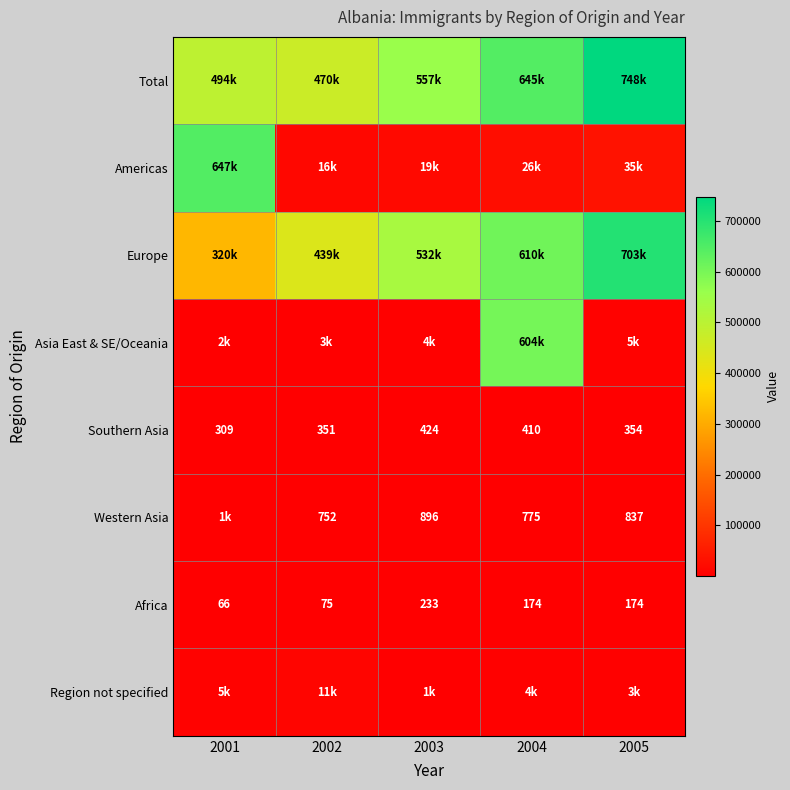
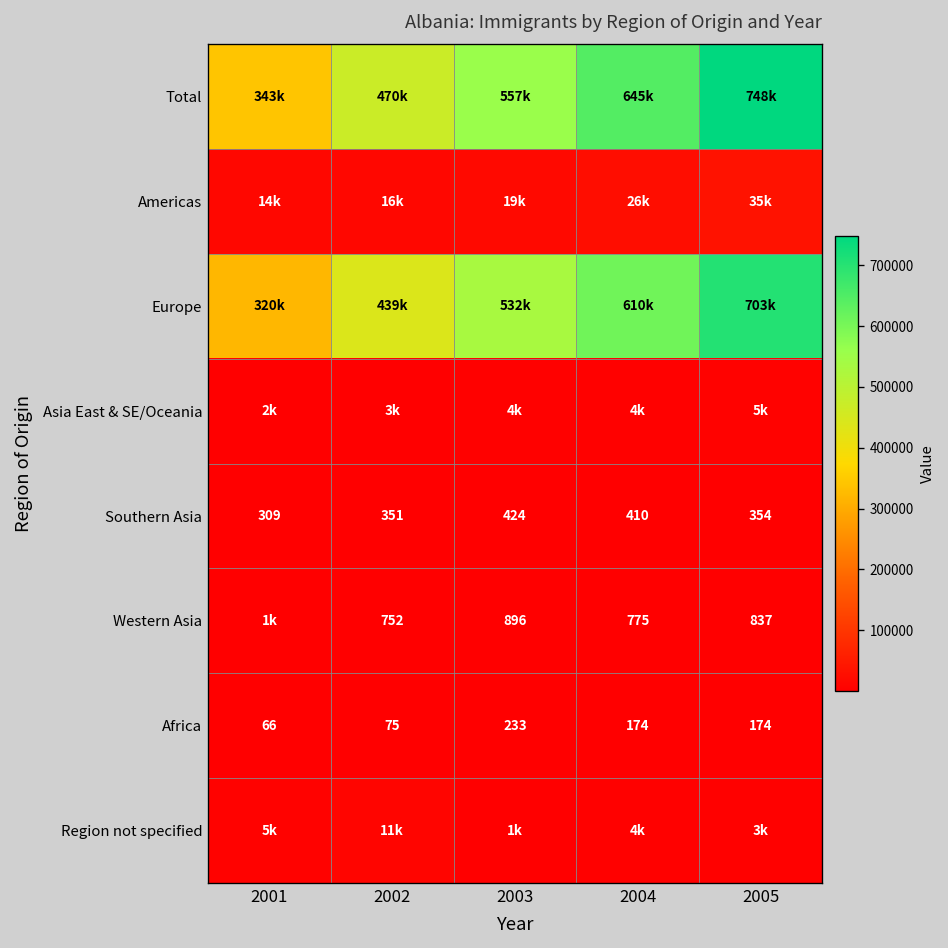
  {
    "Total": {
-     "2001": "494k",
+     "2001": "343k",
      "2002": "470k",
      "2003": "557k",
      "2004": "645k",
      "2005": "748k"
    },
    "Americas": {
-     "2001": "647k",
+     "2001": "14k",
      "2002": "16k",
      "2003": "19k",
      "2004": "26k",
      "2005": "35k"
    },
    "Europe": {
      "2001": "320k",
      "2002": "439k",
      "2003": "532k",
      "2004": "610k",
      "2005": "703k"
    },
    "Asia East & SE/Oceania": {
      "2001": "2k",
      "2002": "3k",
      "2003": "4k",
-     "2004": "604k",
+     "2004": "4k",
      "2005": "5k"
    },
    "Southern Asia": {
      "2001": "309",
      "2002": "351",
      "2003": "424",
      "2004": "410",
      "2005": "354"
    },
    "Western Asia": {
      "2001": "1k",
      "2002": "752",
      "2003": "896",
      "2004": "775",
      "2005": "837"
    },
    "Africa": {
      "2001": "66",
      "2002": "75",
      "2003": "233",
      "2004": "174",
      "2005": "174"
    },
    "Region not specified": {
      "2001": "5k",
      "2002": "11k",
      "2003": "1k",
      "2004": "4k",
      "2005": "3k"
    }
  }
